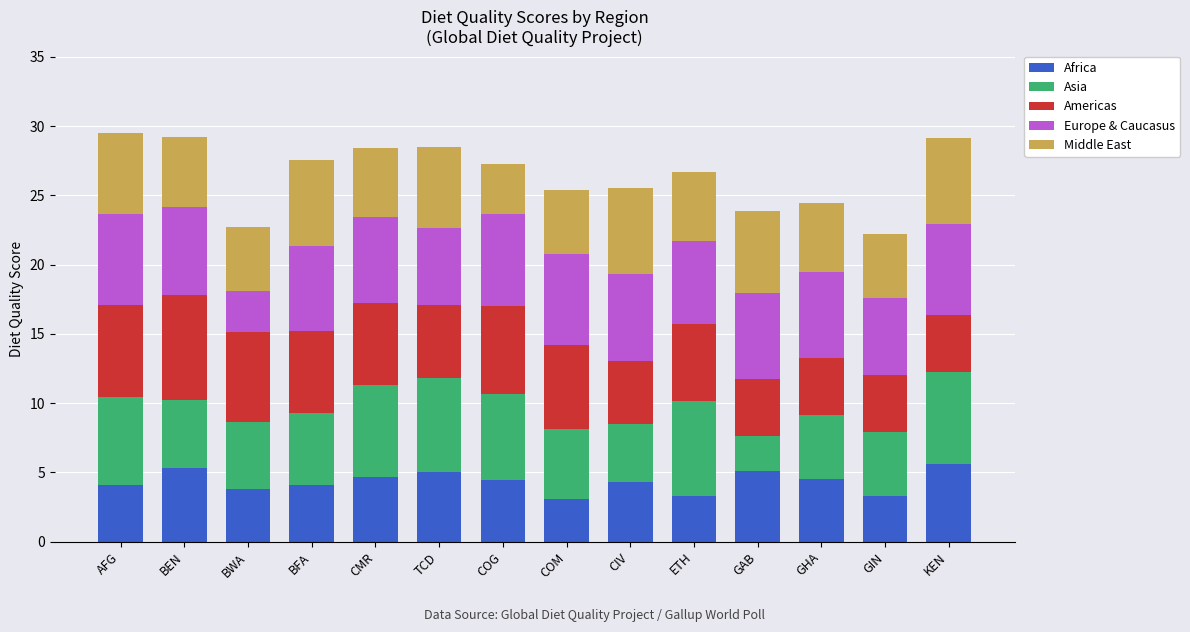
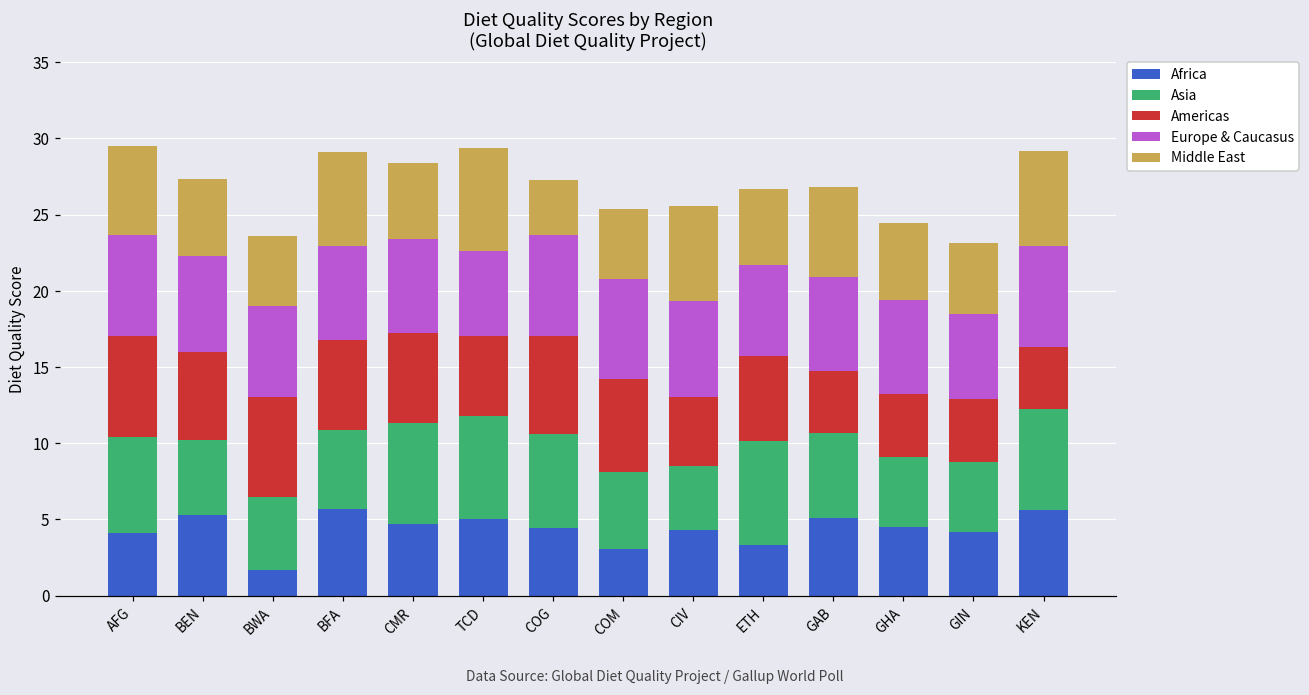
  {
    "Africa": {
      "AFG": 4.1,
      "BEN": 5.3,
-     "BWA": 3.8,
-     "BFA": 4.1,
+     "BWA": 1.7,
+     "BFA": 5.7,
      "CMR": 4.7,
      "TCD": 5.0,
      "COG": 4.4,
      "COM": 3.1,
      "CIV": 4.3,
      "ETH": 3.3,
      "GAB": 5.1,
      "GHA": 4.5,
-     "GIN": 3.3,
+     "GIN": 4.2,
      "KEN": 5.6
    },
    "Asia": {
      "AFG": 6.3,
      "BEN": 4.9,
      "BWA": 4.8,
      "BFA": 5.2,
      "CMR": 6.7,
      "TCD": 6.8,
      "COG": 6.2,
      "COM": 5.0,
      "CIV": 4.2,
      "ETH": 6.8,
-     "GAB": 2.6,
+     "GAB": 5.6,
      "GHA": 4.6,
      "GIN": 4.6,
      "KEN": 6.6
    },
    "Americas": {
      "AFG": 6.7,
-     "BEN": 7.6,
+     "BEN": 5.8,
      "BWA": 6.5,
      "BFA": 5.9,
      "CMR": 5.9,
      "TCD": 5.2,
      "COG": 6.4,
      "COM": 6.1,
      "CIV": 4.6,
      "ETH": 5.6,
      "GAB": 4.1,
      "GHA": 4.1,
      "GIN": 4.1,
      "KEN": 4.1
    },
    "Europe & Caucasus": {
      "AFG": 6.6,
      "BEN": 6.3,
-     "BWA": 2.9,
+     "BWA": 6.0,
      "BFA": 6.2,
      "CMR": 6.2,
      "TCD": 5.6,
      "COG": 6.6,
      "COM": 6.6,
      "CIV": 6.3,
      "ETH": 6.0,
      "GAB": 6.2,
      "GHA": 6.2,
      "GIN": 5.6,
      "KEN": 6.6
    },
    "Middle East": {
      "AFG": 5.9,
      "BEN": 5.0,
      "BWA": 4.6,
      "BFA": 6.2,
      "CMR": 5.0,
-     "TCD": 5.9,
+     "TCD": 6.8,
      "COG": 3.6,
      "COM": 4.6,
      "CIV": 6.2,
      "ETH": 5.0,
      "GAB": 5.9,
      "GHA": 5.0,
      "GIN": 4.6,
      "KEN": 6.2
    }
  }
